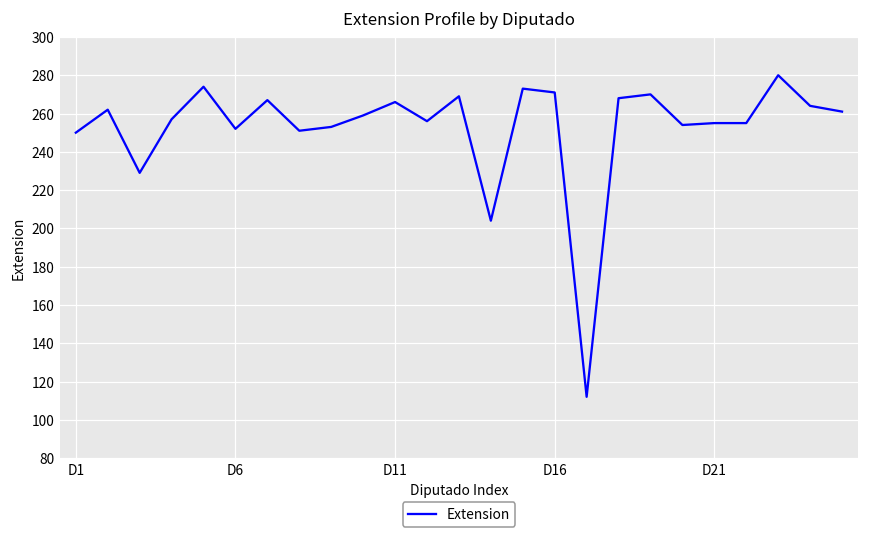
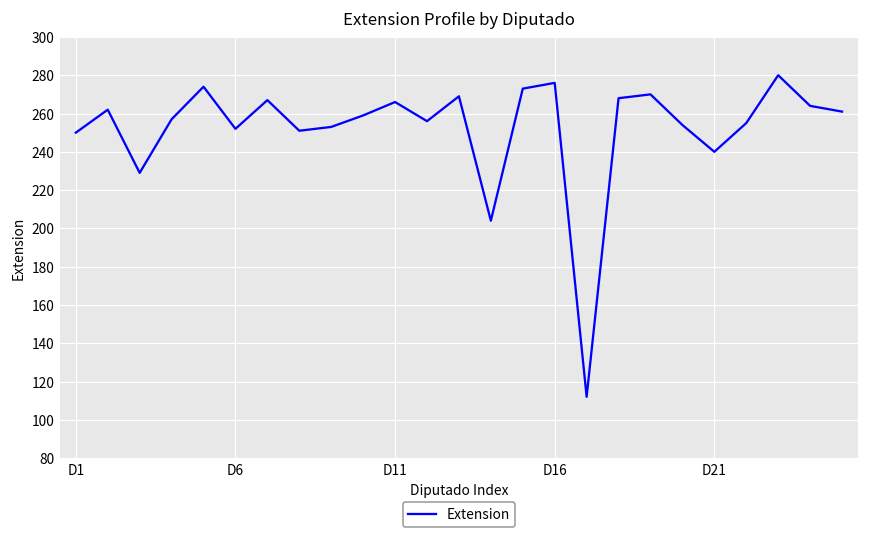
  {
    "D1": 250,
    "D6": 252,
    "D11": 266,
-   "D16": 271,
-   "D21": 255
+   "D16": 276,
+   "D21": 240
  }
